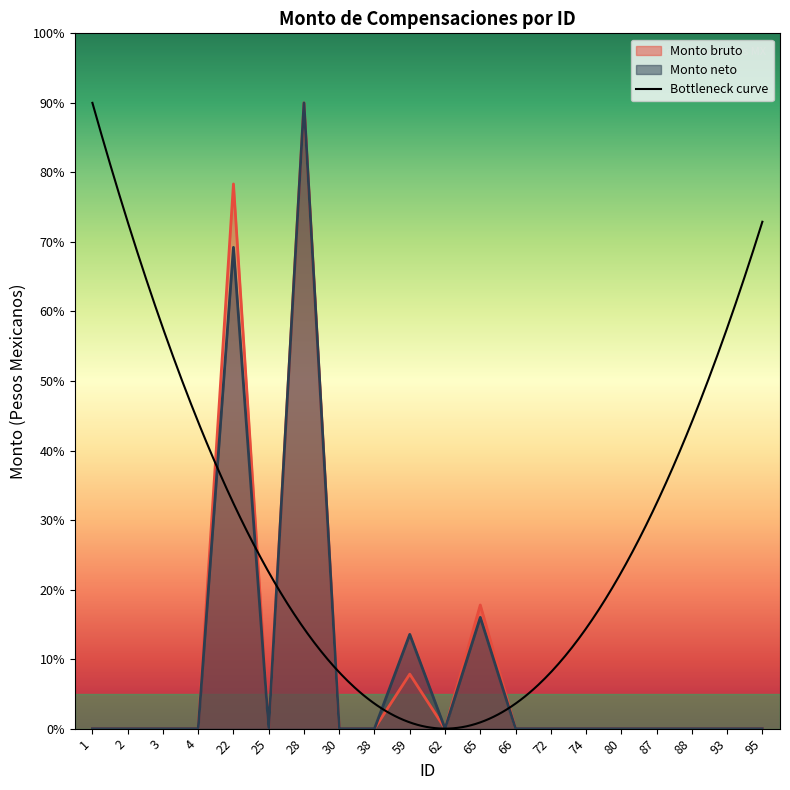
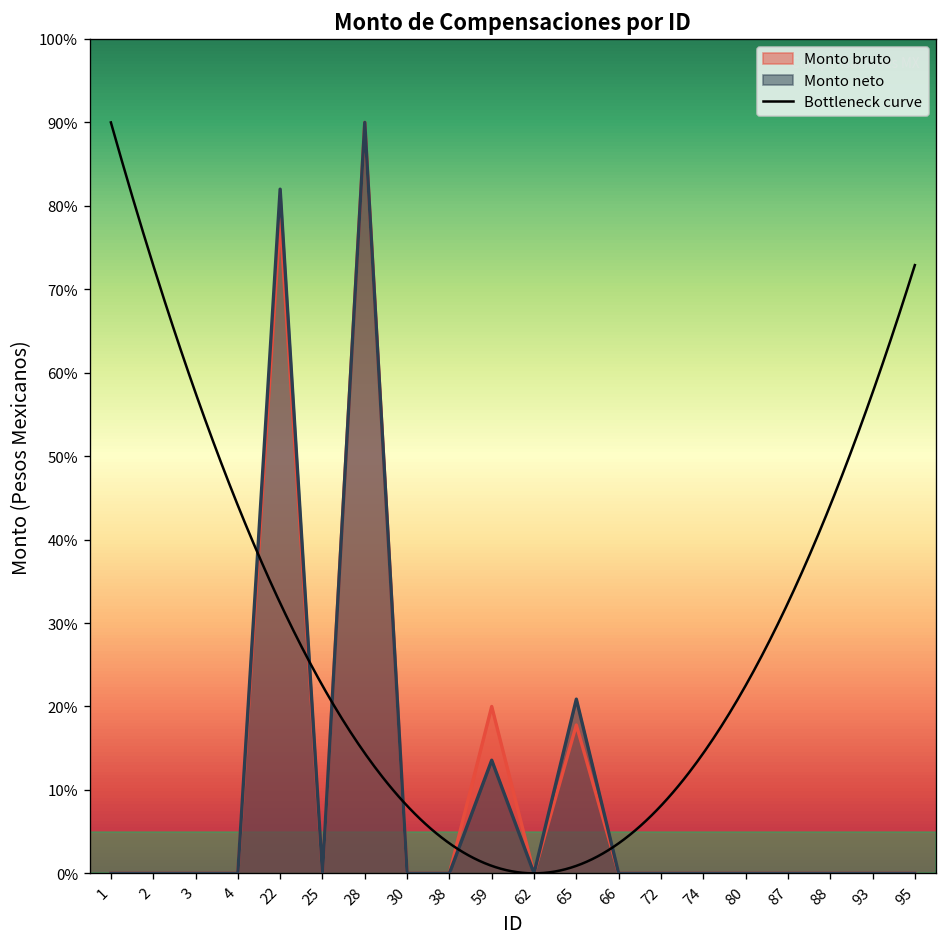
  {
    "Monto bruto": {
      "22": "78%",
-     "59": "8%",
+     "59": "20%",
      "65": "18%"
    },
    "Monto neto": {
-     "22": "69%",
+     "22": "82%",
      "59": "14%",
-     "65": "16%"
+     "65": "21%"
    },
    "Bottleneck curve": {
      "1": "90%",
      "95": "73%"
    }
  }
